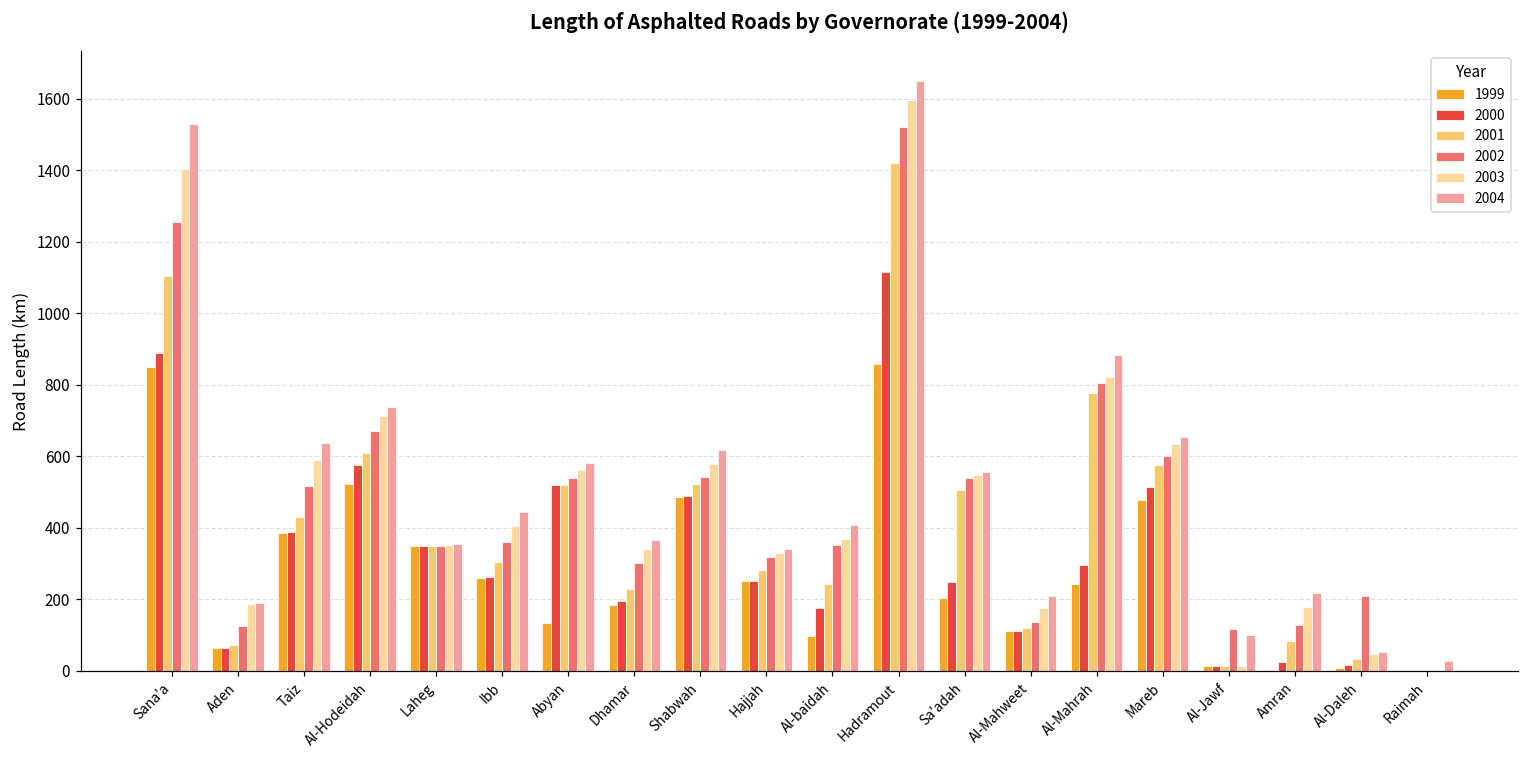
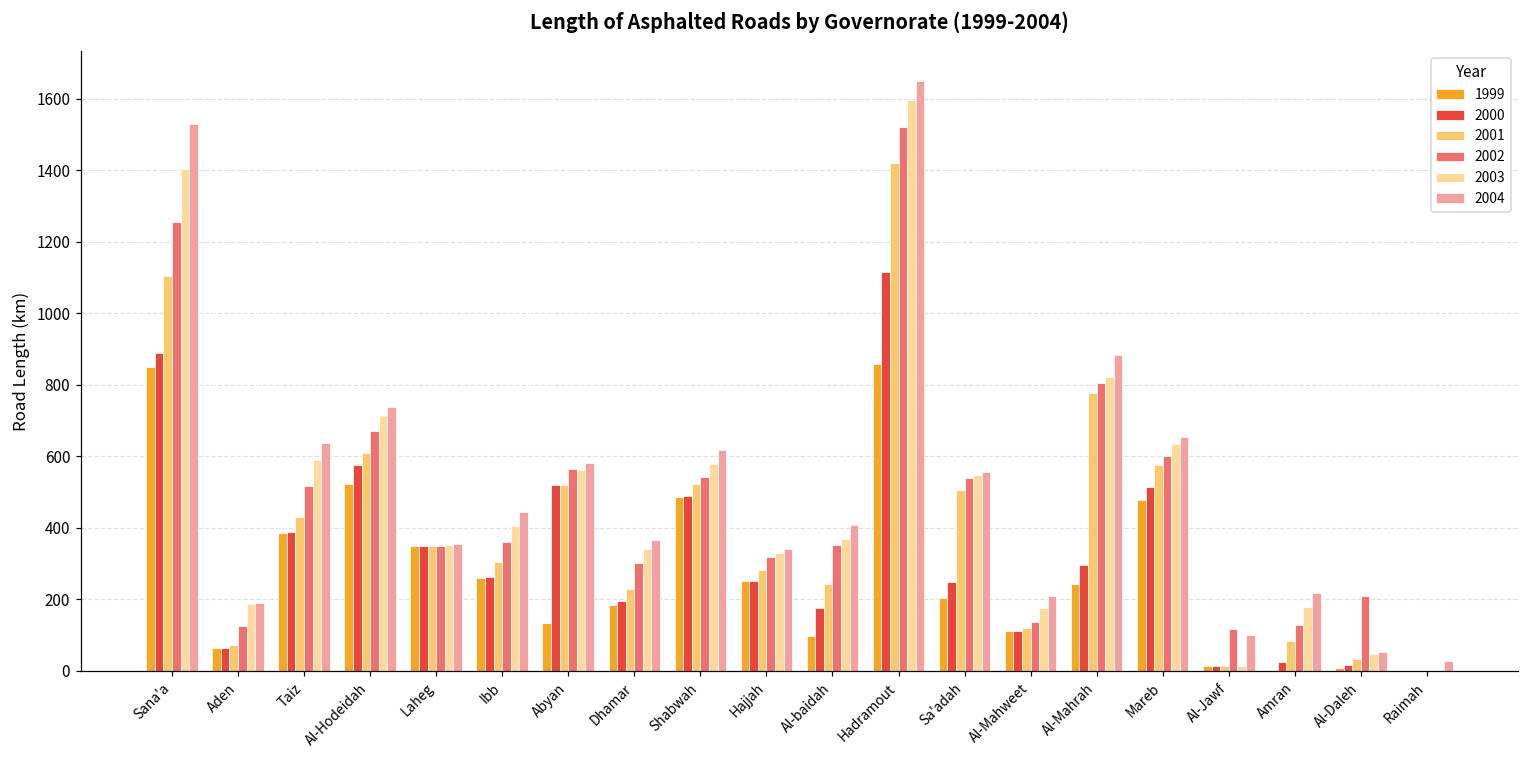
  {
    "1999": {
      "Sana'a": 850,
      "Aden": 70,
      "Taiz": 380,
      "Al-Hodeidah": 520,
      "Laheg": 350,
      "Ibb": 260,
      "Abyan": 130,
      "Dhamar": 180,
      "Shabwah": 490,
      "Hajjah": 250,
      "Al-baidah": 100,
      "Hadramout": 860,
      "Sa'adah": 200,
      "Al-Mahweet": 110,
      "Al-Mahrah": 240,
      "Mareb": 480,
      "Al-Jawf": 10,
      "Al-Daleh": 10,
      "Raimah": 0
    },
    "2000": {
      "Sana'a": 890,
      "Aden": 70,
      "Taiz": 390,
      "Al-Hodeidah": 580,
      "Laheg": 350,
      "Ibb": 260,
      "Abyan": 520,
      "Dhamar": 190,
      "Shabwah": 490,
      "Hajjah": 250,
      "Al-baidah": 180,
      "Hadramout": 1120,
      "Sa'adah": 250,
      "Al-Mahweet": 110,
      "Al-Mahrah": 300,
      "Mareb": 510,
      "Al-Jawf": 10,
      "Amran": 20,
      "Al-Daleh": 20,
      "Raimah": 0
    },
    "2002": {
      "Sana'a": 1260,
      "Aden": 130,
      "Taiz": 520,
      "Al-Hodeidah": 670,
      "Laheg": 350,
      "Ibb": 360,
-     "Abyan": 540,
+     "Abyan": 560,
      "Dhamar": 300,
      "Shabwah": 540,
      "Hajjah": 320,
      "Al-baidah": 350,
      "Hadramout": 1520,
      "Sa'adah": 540,
      "Al-Mahweet": 140,
      "Al-Mahrah": 810,
      "Mareb": 600,
      "Al-Jawf": 120,
      "Amran": 130,
      "Al-Daleh": 210,
      "Raimah": 0
    }
  }
